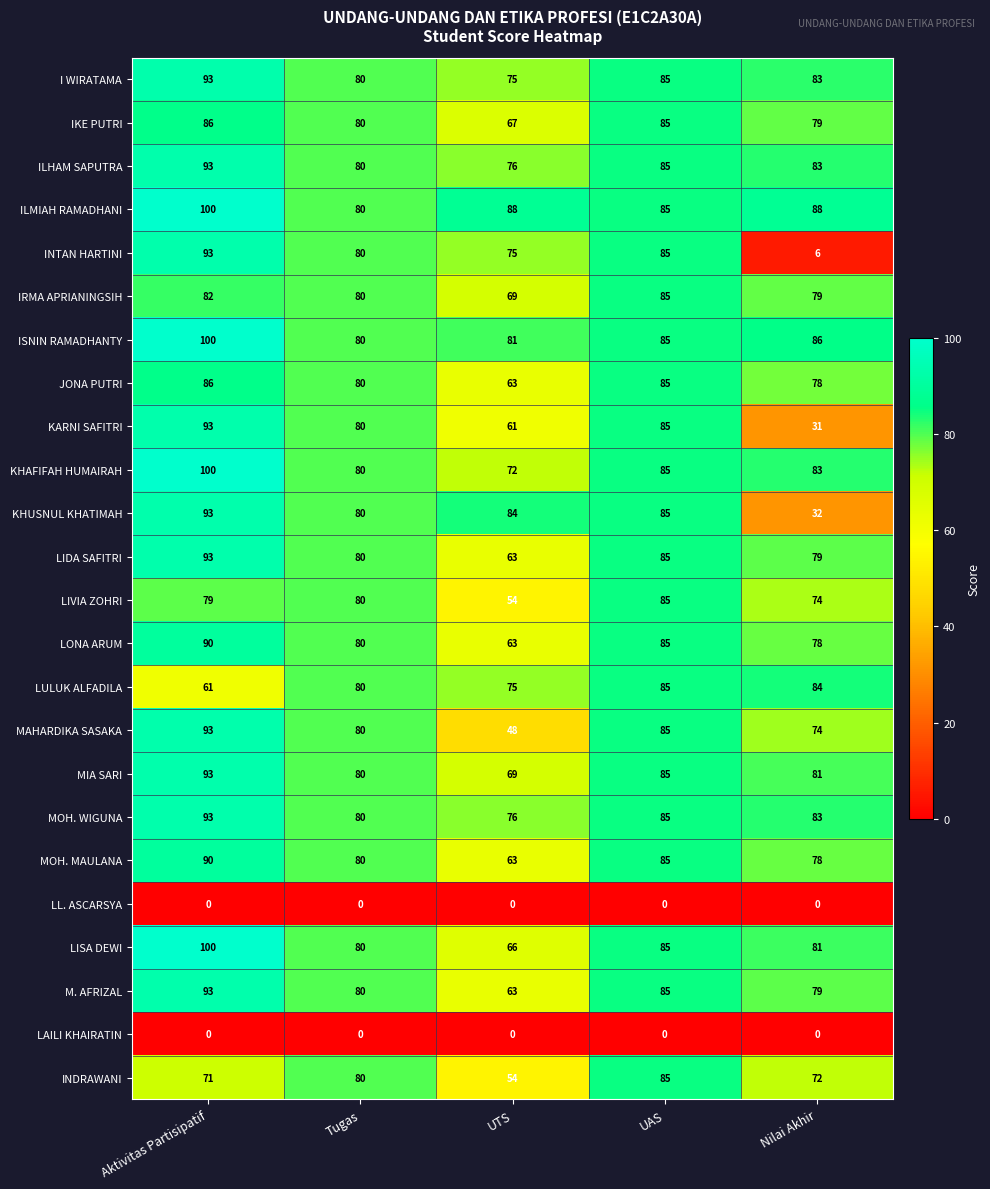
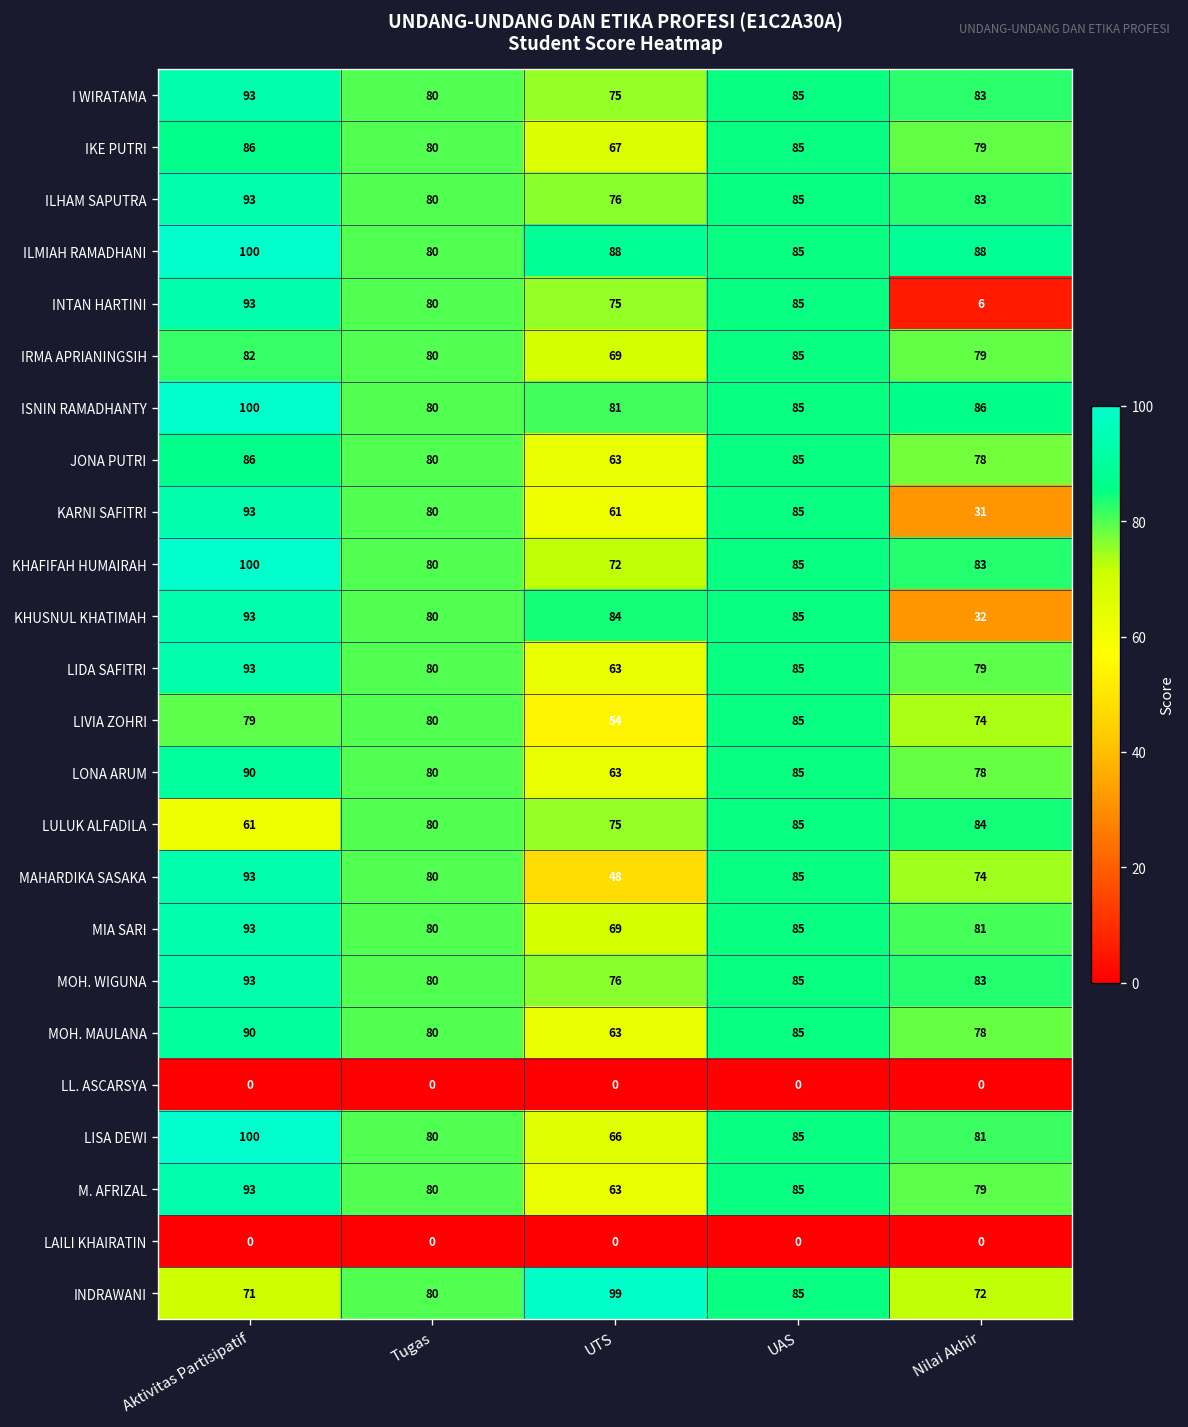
  {
    "I WIRATAMA": {
      "Aktivitas Partisipatif": 93,
      "Tugas": 80,
      "UTS": 75,
      "UAS": 85,
      "Nilai Akhir": 83
    },
    "IKE PUTRI": {
      "Aktivitas Partisipatif": 86,
      "Tugas": 80,
      "UTS": 67,
      "UAS": 85,
      "Nilai Akhir": 79
    },
    "ILHAM SAPUTRA": {
      "Aktivitas Partisipatif": 93,
      "Tugas": 80,
      "UTS": 76,
      "UAS": 85,
      "Nilai Akhir": 83
    },
    "ILMIAH RAMADHANI": {
      "Aktivitas Partisipatif": 100,
      "Tugas": 80,
      "UTS": 88,
      "UAS": 85,
      "Nilai Akhir": 88
    },
    "INTAN HARTINI": {
      "Aktivitas Partisipatif": 93,
      "Tugas": 80,
      "UTS": 75,
      "UAS": 85,
      "Nilai Akhir": 6
    },
    "IRMA APRIANINGSIH": {
      "Aktivitas Partisipatif": 82,
      "Tugas": 80,
      "UTS": 69,
      "UAS": 85,
      "Nilai Akhir": 79
    },
    "ISNIN RAMADHANTY": {
      "Aktivitas Partisipatif": 100,
      "Tugas": 80,
      "UTS": 81,
      "UAS": 85,
      "Nilai Akhir": 86
    },
    "JONA PUTRI": {
      "Aktivitas Partisipatif": 86,
      "Tugas": 80,
      "UTS": 63,
      "UAS": 85,
      "Nilai Akhir": 78
    },
    "KARNI SAFITRI": {
      "Aktivitas Partisipatif": 93,
      "Tugas": 80,
      "UTS": 61,
      "UAS": 85,
      "Nilai Akhir": 31
    },
    "KHAFIFAH HUMAIRAH": {
      "Aktivitas Partisipatif": 100,
      "Tugas": 80,
      "UTS": 72,
      "UAS": 85,
      "Nilai Akhir": 83
    },
    "KHUSNUL KHATIMAH": {
      "Aktivitas Partisipatif": 93,
      "Tugas": 80,
      "UTS": 84,
      "UAS": 85,
      "Nilai Akhir": 32
    },
    "LIDA SAFITRI": {
      "Aktivitas Partisipatif": 93,
      "Tugas": 80,
      "UTS": 63,
      "UAS": 85,
      "Nilai Akhir": 79
    },
    "LIVIA ZOHRI": {
      "Aktivitas Partisipatif": 79,
      "Tugas": 80,
      "UTS": 54,
      "UAS": 85,
      "Nilai Akhir": 74
    },
    "LONA ARUM": {
      "Aktivitas Partisipatif": 90,
      "Tugas": 80,
      "UTS": 63,
      "UAS": 85,
      "Nilai Akhir": 78
    },
    "LULUK ALFADILA": {
      "Aktivitas Partisipatif": 61,
      "Tugas": 80,
      "UTS": 75,
      "UAS": 85,
      "Nilai Akhir": 84
    },
    "MAHARDIKA SASAKA": {
      "Aktivitas Partisipatif": 93,
      "Tugas": 80,
      "UTS": 48,
      "UAS": 85,
      "Nilai Akhir": 74
    },
    "MIA SARI": {
      "Aktivitas Partisipatif": 93,
      "Tugas": 80,
      "UTS": 69,
      "UAS": 85,
      "Nilai Akhir": 81
    },
    "MOH. WIGUNA": {
      "Aktivitas Partisipatif": 93,
      "Tugas": 80,
      "UTS": 76,
      "UAS": 85,
      "Nilai Akhir": 83
    },
    "MOH. MAULANA": {
      "Aktivitas Partisipatif": 90,
      "Tugas": 80,
      "UTS": 63,
      "UAS": 85,
      "Nilai Akhir": 78
    },
    "LL. ASCARSYA": {
      "Aktivitas Partisipatif": 0,
      "Tugas": 0,
      "UTS": 0,
      "UAS": 0,
      "Nilai Akhir": 0
    },
    "LISA DEWI": {
      "Aktivitas Partisipatif": 100,
      "Tugas": 80,
      "UTS": 66,
      "UAS": 85,
      "Nilai Akhir": 81
    },
    "M. AFRIZAL": {
      "Aktivitas Partisipatif": 93,
      "Tugas": 80,
      "UTS": 63,
      "UAS": 85,
      "Nilai Akhir": 79
    },
    "LAILI KHAIRATIN": {
      "Aktivitas Partisipatif": 0,
      "Tugas": 0,
      "UTS": 0,
      "UAS": 0,
      "Nilai Akhir": 0
    },
    "INDRAWANI": {
      "Aktivitas Partisipatif": 71,
      "Tugas": 80,
-     "UTS": 54,
+     "UTS": 99,
      "UAS": 85,
      "Nilai Akhir": 72
    }
  }
